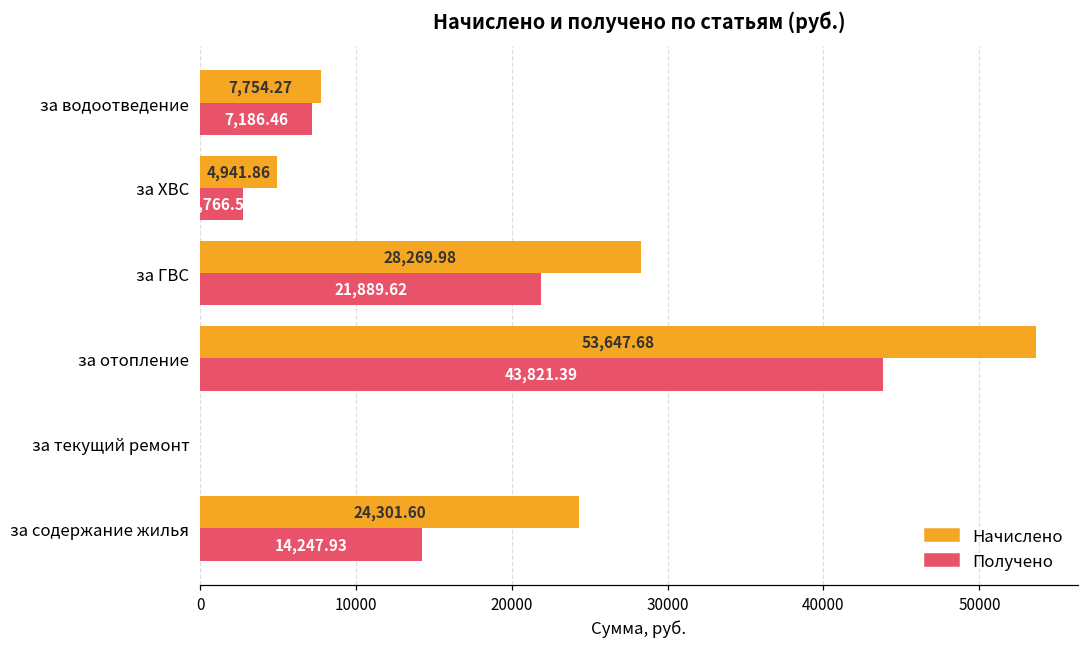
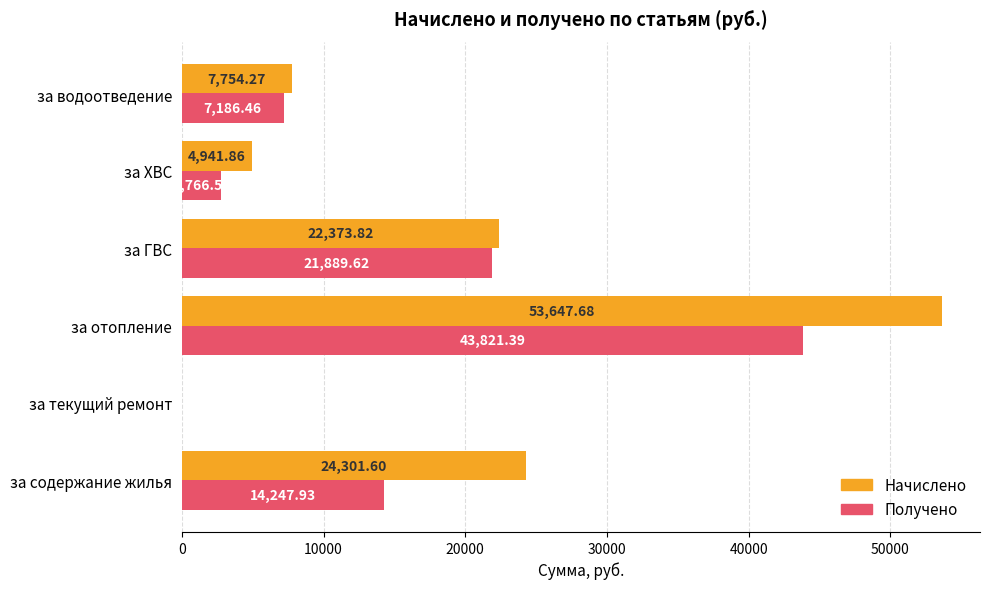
  {
    "Начислено": {
      "за водоотведение": "7,754.27",
      "за ХВС": "4,941.86",
-     "за ГВС": "28,269.98",
+     "за ГВС": "22,373.82",
      "за отопление": "53,647.68",
      "за содержание жилья": "24,301.60"
    },
    "Получено": {
      "за водоотведение": "7,186.46",
      "за ХВС": "2,766.56",
      "за ГВС": "21,889.62",
      "за отопление": "43,821.39",
      "за содержание жилья": "14,247.93"
    }
  }
